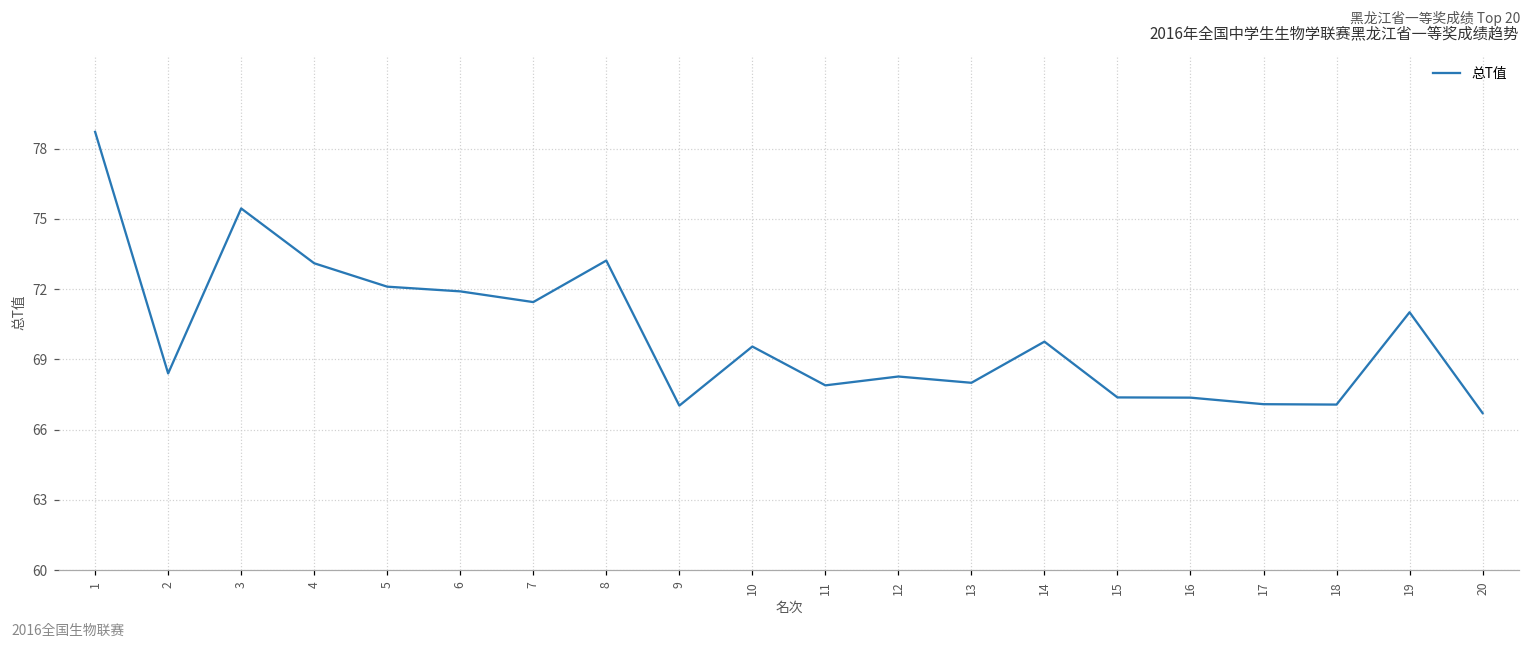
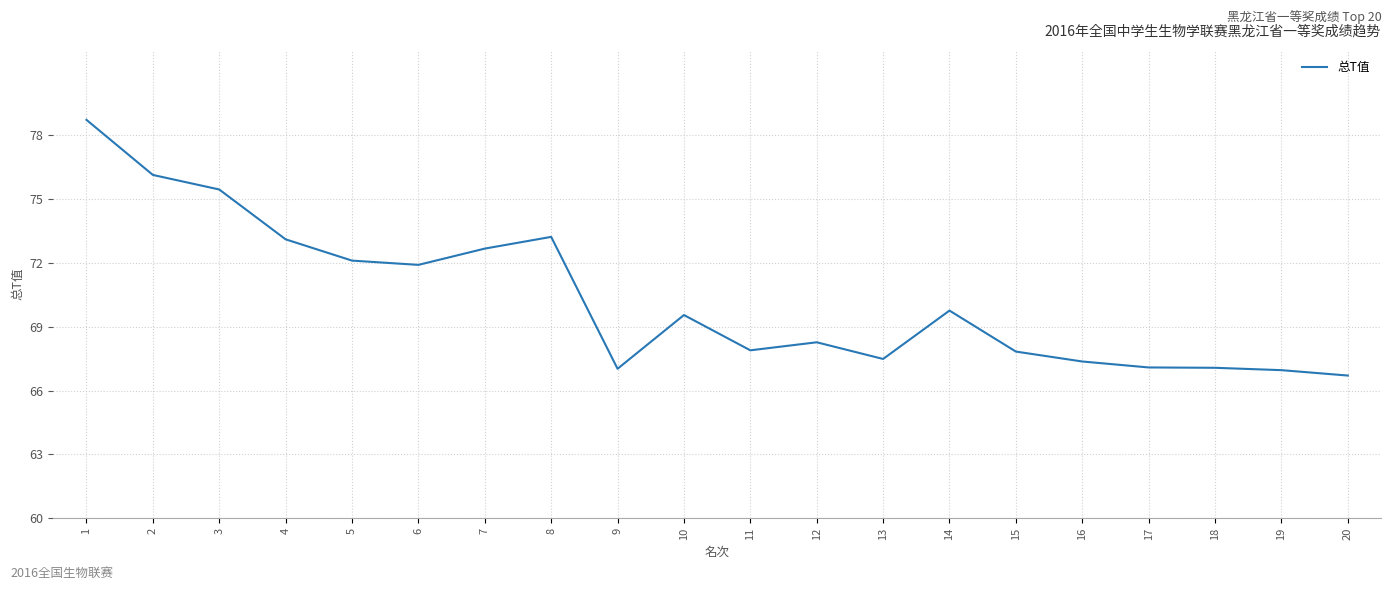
  {
    "1": 78.7,
-   "2": 68.4,
+   "2": 76.1,
    "3": 75.4,
    "4": 73.1,
    "5": 72.1,
    "6": 71.9,
-   "7": 71.4,
+   "7": 72.7,
    "8": 73.2,
    "9": 67.0,
    "10": 69.5,
    "11": 67.9,
    "12": 68.3,
-   "13": 68.0,
+   "13": 67.5,
    "14": 69.8,
-   "15": 67.4,
+   "15": 67.8,
    "16": 67.4,
    "17": 67.1,
    "18": 67.1,
-   "19": 71.0,
+   "19": 67.0,
    "20": 66.7
  }
